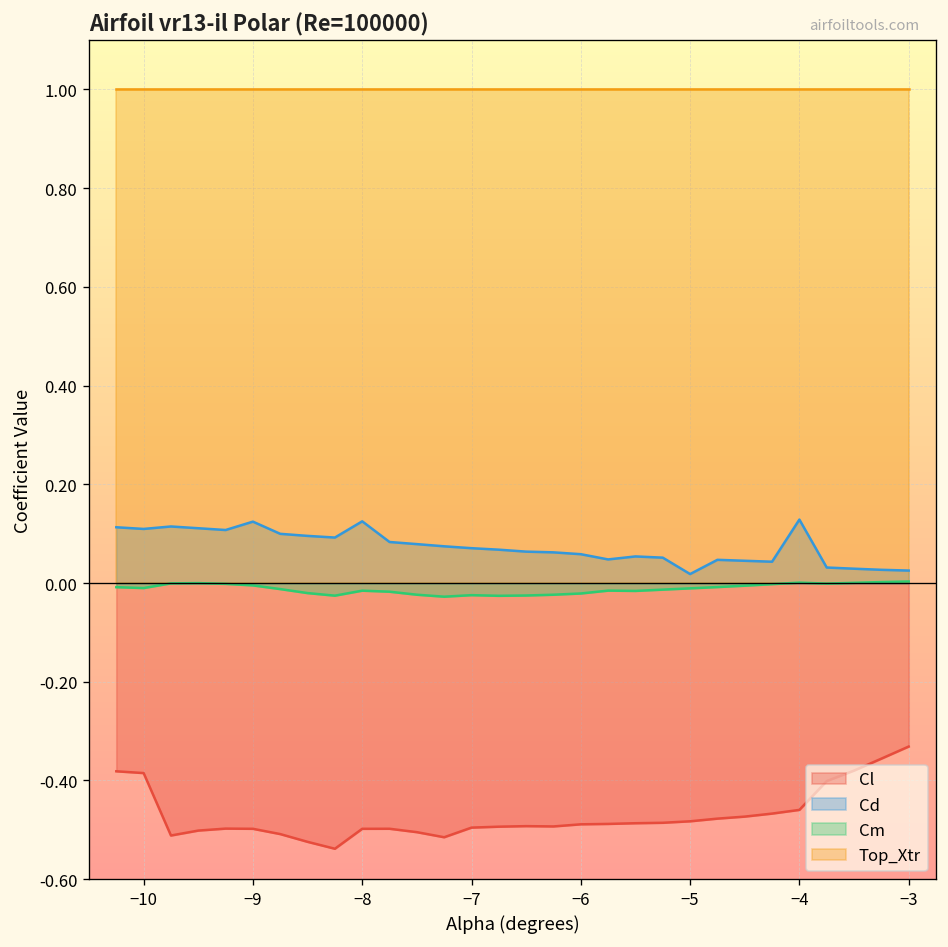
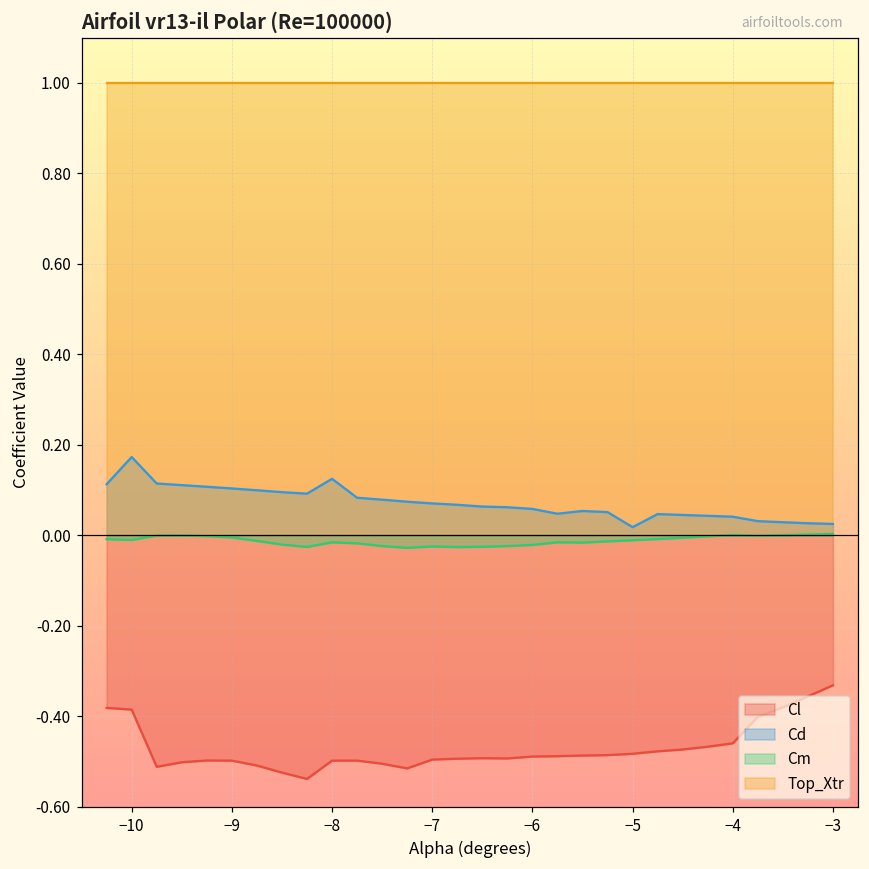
  {
    "Cd": {
-     "−10": 0.11,
-     "−9": 0.12,
+     "−10": 0.17,
+     "−9": 0.10,
      "−8": 0.12,
      "−7": 0.07,
      "−6": 0.06,
      "−5": 0.02,
-     "−4": 0.13,
+     "−4": 0.04,
      "−3": 0.03
    }
  }
